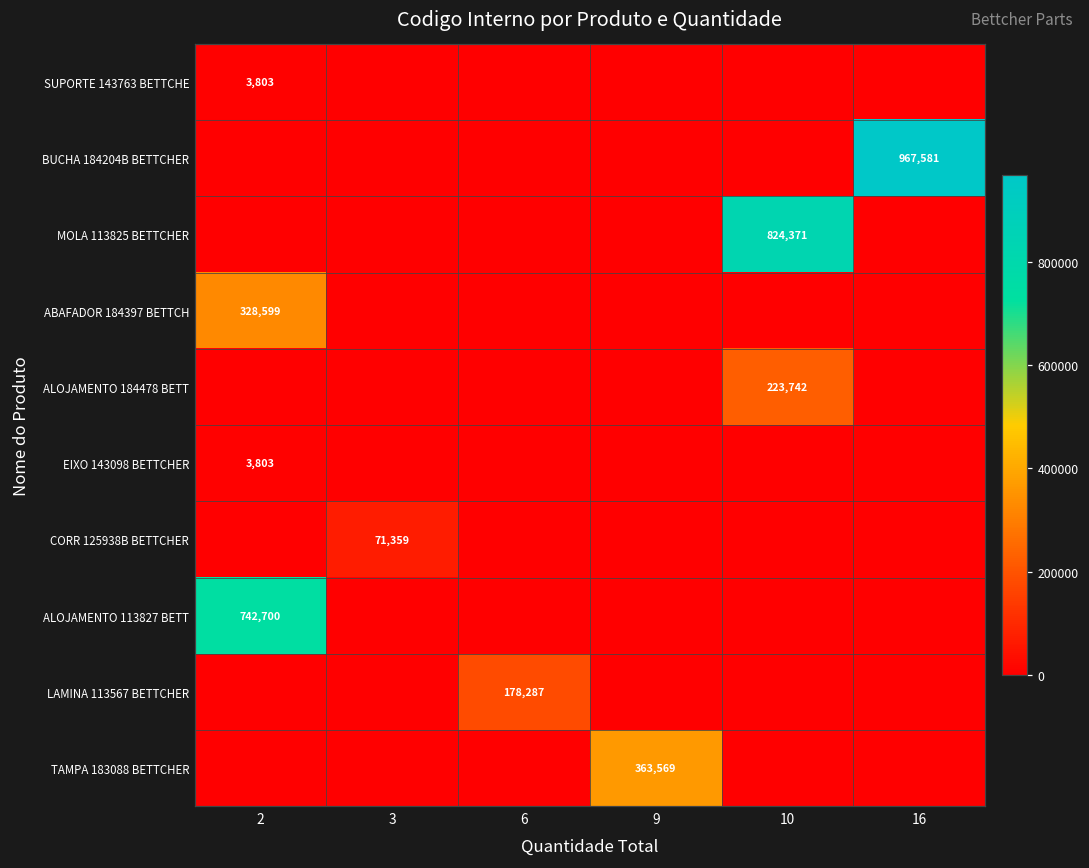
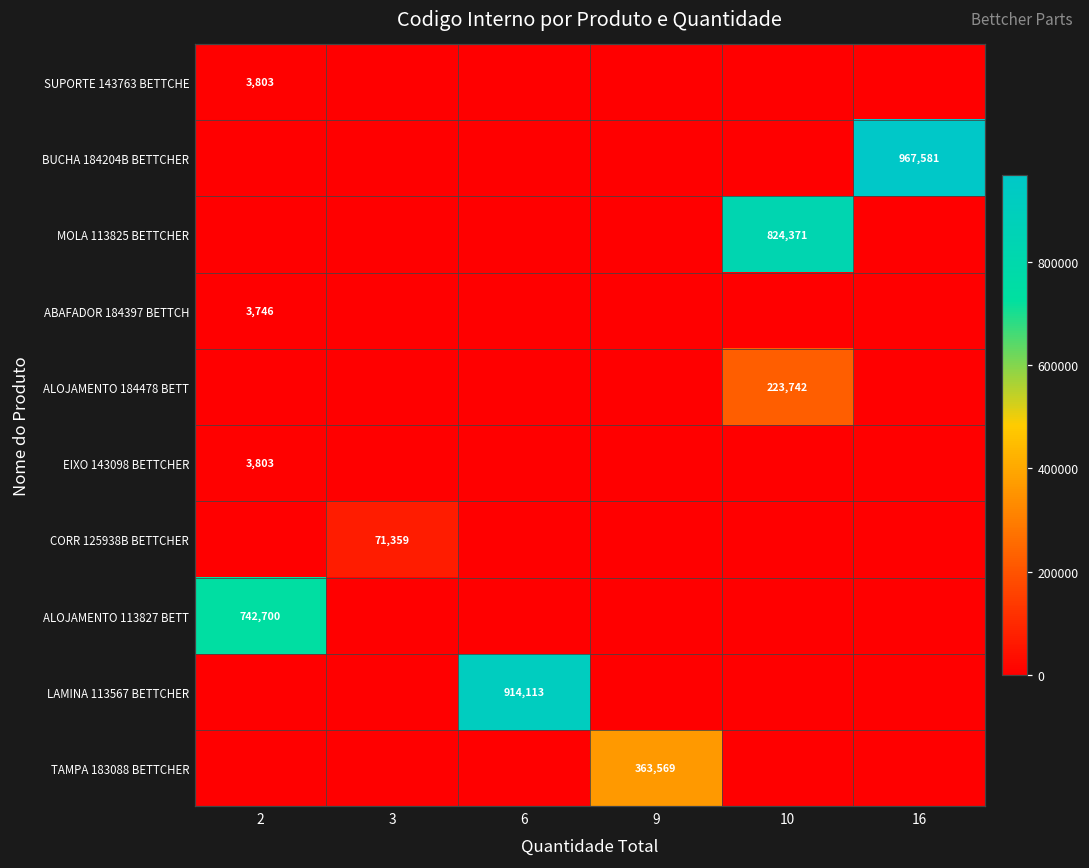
  {
    "SUPORTE 143763 BETTCHE": {
      "2": "3,803"
    },
    "BUCHA 184204B BETTCHER": {
      "16": "967,581"
    },
    "MOLA 113825 BETTCHER": {
      "10": "824,371"
    },
    "ABAFADOR 184397 BETTCH": {
-     "2": "328,599"
+     "2": "3,746"
    },
    "ALOJAMENTO 184478 BETT": {
      "10": "223,742"
    },
    "EIXO 143098 BETTCHER": {
      "2": "3,803"
    },
    "CORR 125938B BETTCHER": {
      "3": "71,359"
    },
    "ALOJAMENTO 113827 BETT": {
      "2": "742,700"
    },
    "LAMINA 113567 BETTCHER": {
-     "6": "178,287"
+     "6": "914,113"
    },
    "TAMPA 183088 BETTCHER": {
      "9": "363,569"
    }
  }
